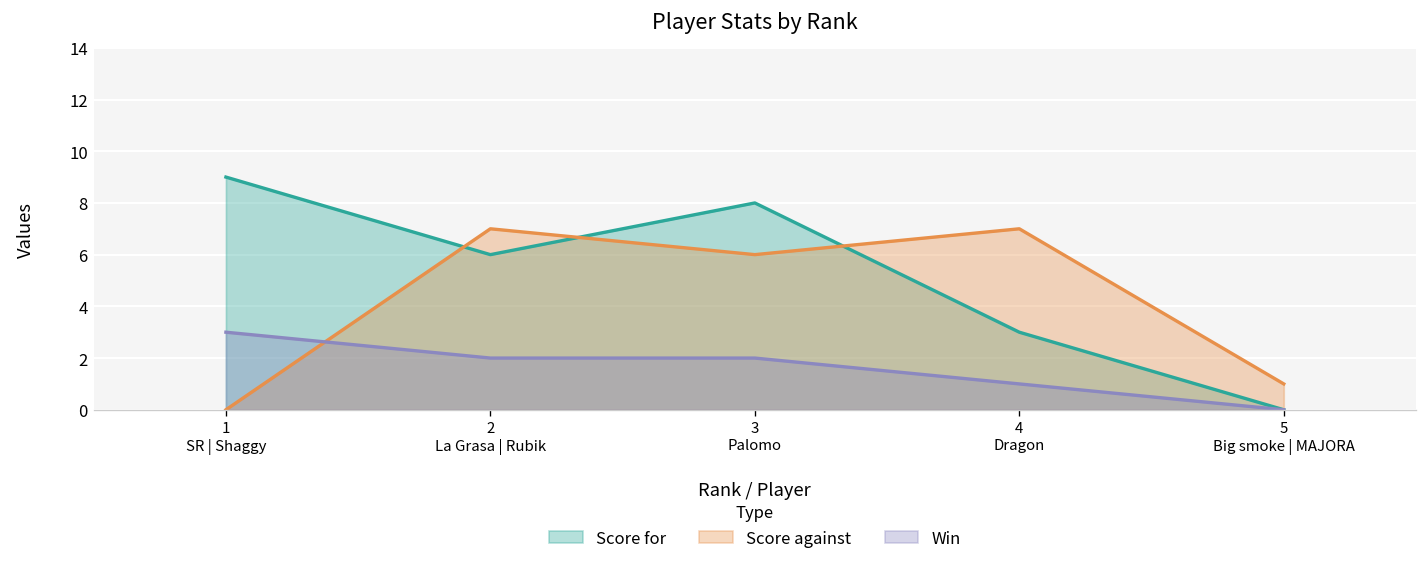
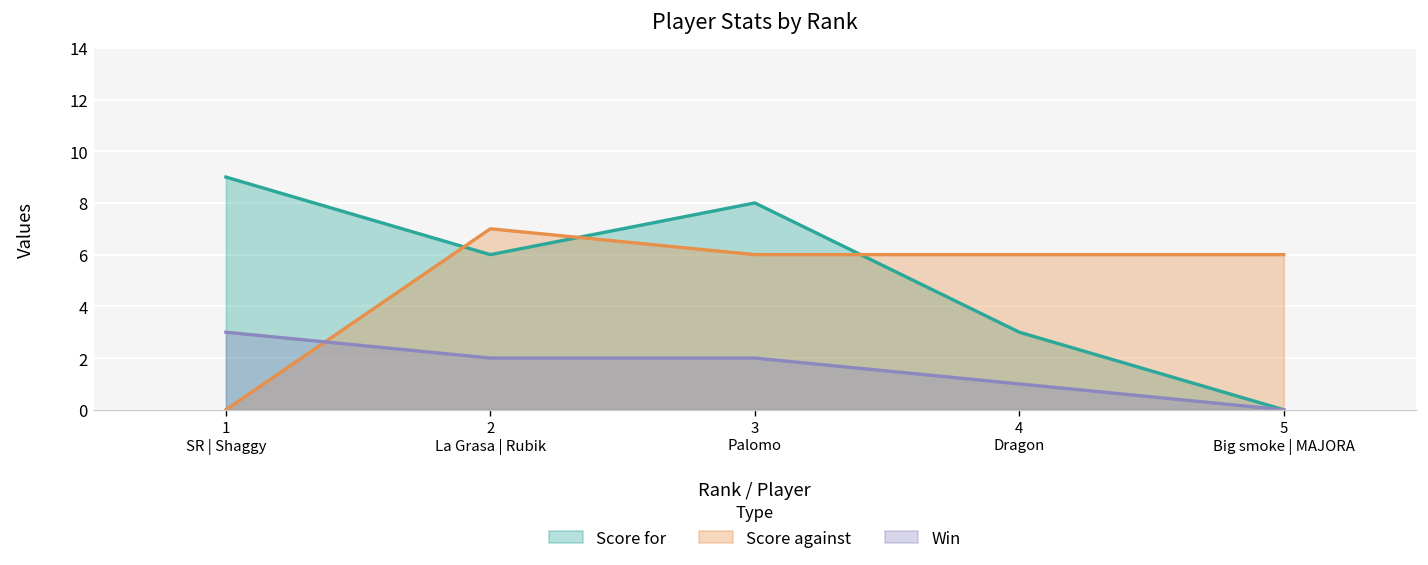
  {
    "Score against": {
      "1 SR | Shaggy": 0,
      "2 La Grasa | Rubik": 7,
      "3 Palomo": 6,
-     "4 Dragon": 7,
-     "5 Big smoke | MAJORA": 1
+     "4 Dragon": 6,
+     "5 Big smoke | MAJORA": 6
    }
  }
